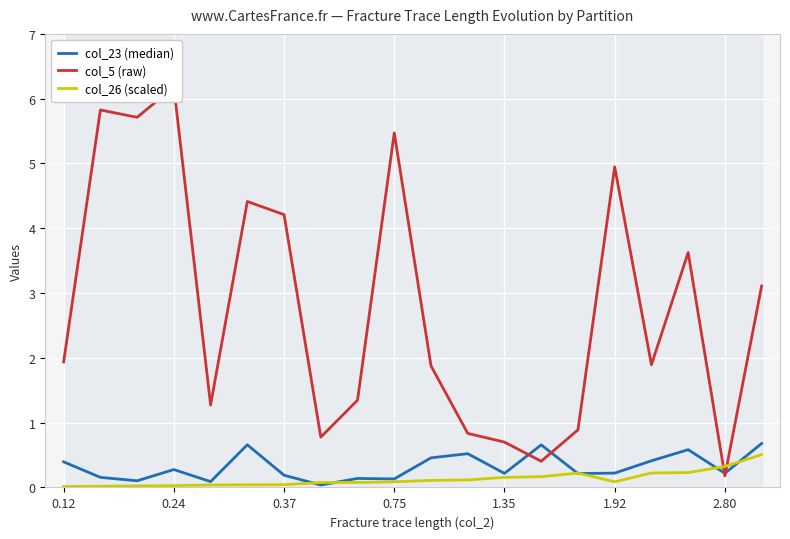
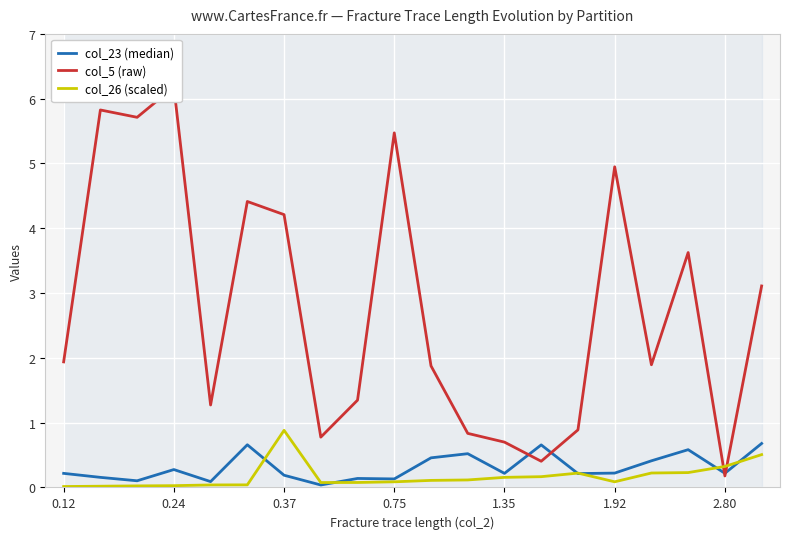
  {
    "col_23 (median)": {
-     "0.12": 0.4,
+     "0.12": 0.2,
      "0.24": 0.3,
      "0.37": 0.2,
      "0.75": 0.1,
      "1.35": 0.2,
      "1.92": 0.2,
      "2.80": 0.2
    },
    "col_5 (raw)": {
      "0.12": 1.9,
      "0.37": 4.2,
      "0.75": 5.5,
      "1.35": 0.7,
      "1.92": 4.9,
      "2.80": 0.2
    },
    "col_26 (scaled)": {
      "0.12": 0.0,
      "0.24": 0.0,
-     "0.37": 0.0,
+     "0.37": 0.9,
      "0.75": 0.1,
      "1.35": 0.2,
      "1.92": 0.1,
      "2.80": 0.3
    }
  }
